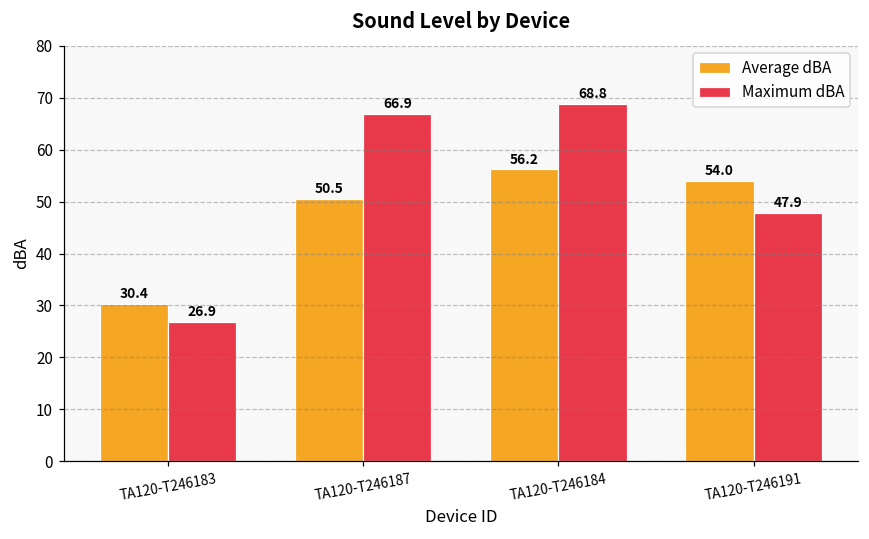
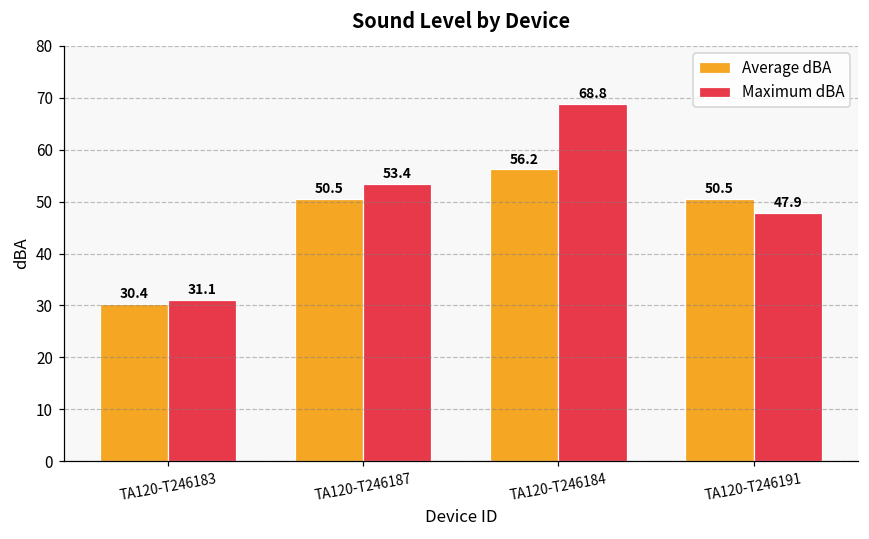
  {
    "Average dBA": {
      "TA120-T246183": 30.4,
      "TA120-T246187": 50.5,
      "TA120-T246184": 56.2,
-     "TA120-T246191": 54.0
+     "TA120-T246191": 50.5
    },
    "Maximum dBA": {
-     "TA120-T246183": 26.9,
-     "TA120-T246187": 66.9,
+     "TA120-T246183": 31.1,
+     "TA120-T246187": 53.4,
      "TA120-T246184": 68.8,
      "TA120-T246191": 47.9
    }
  }
